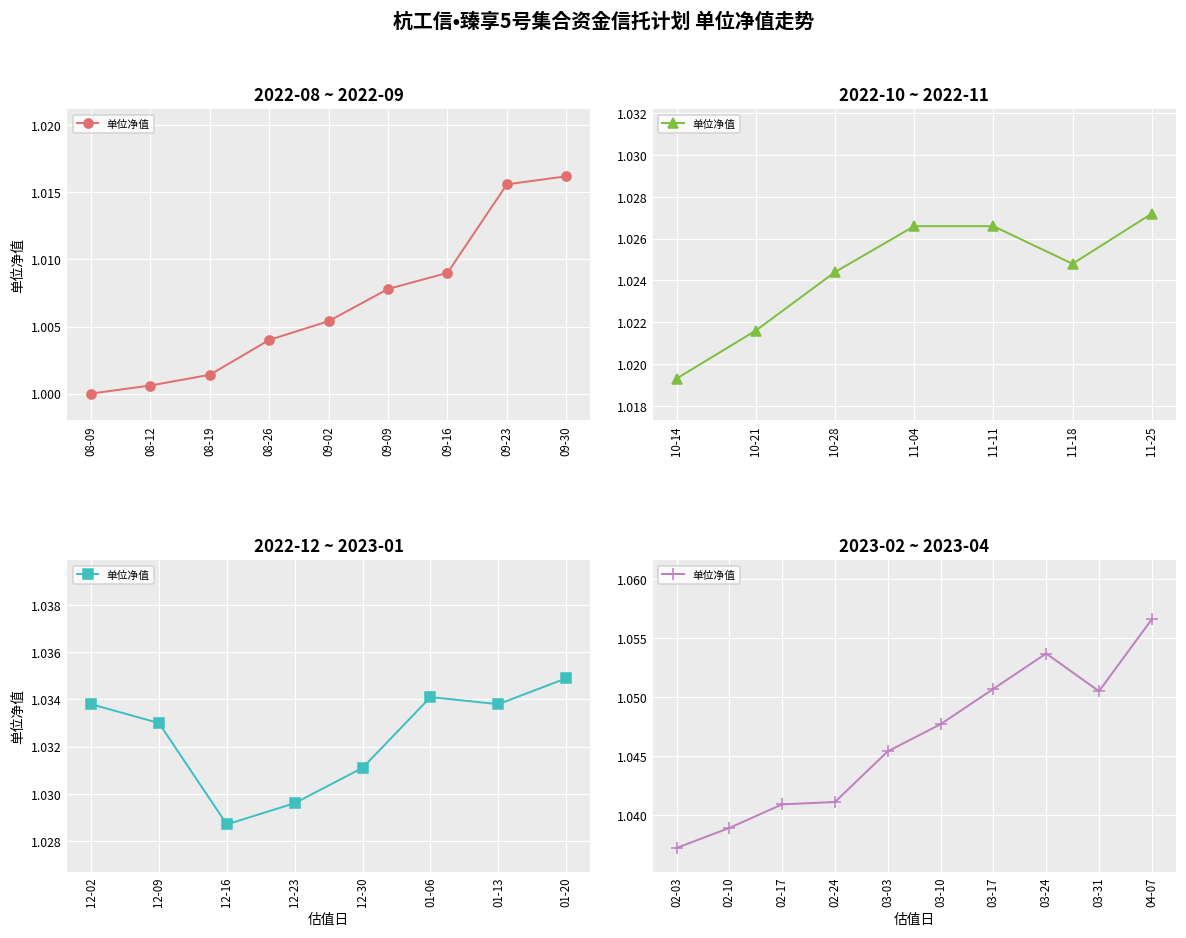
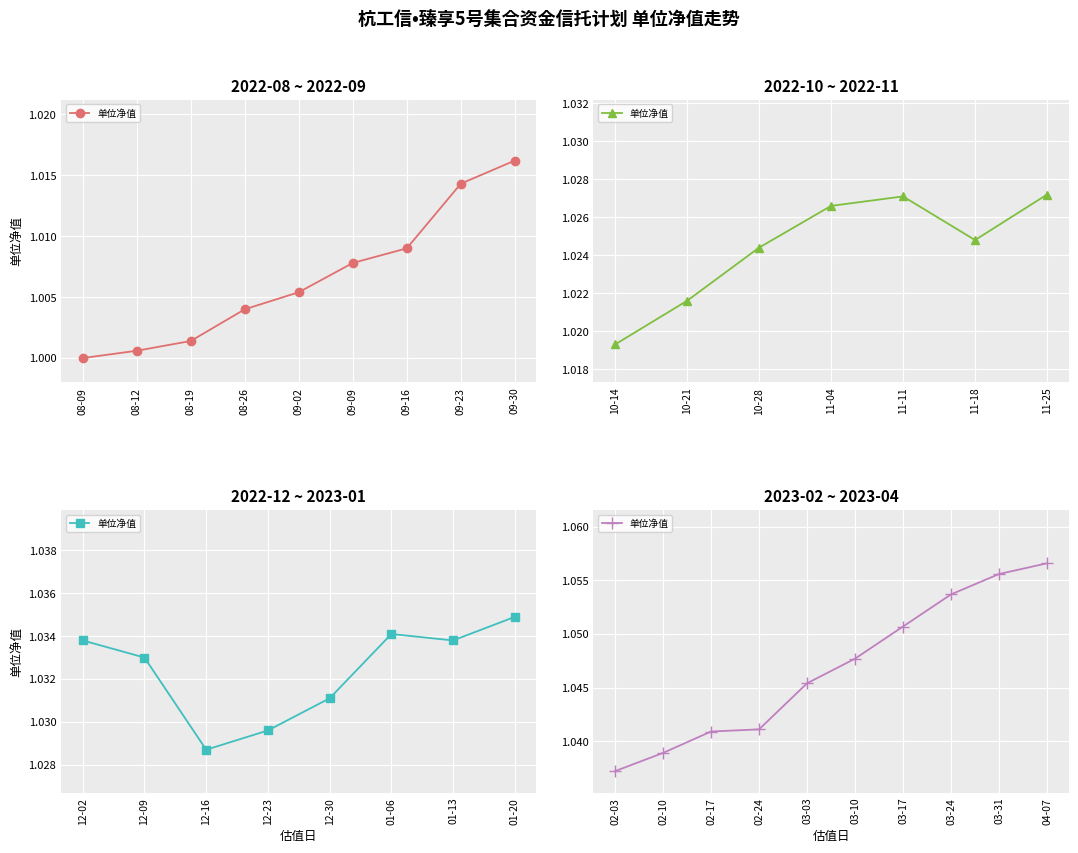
  {
    "2022-08 ~ 2022-09": {
      "08-09": 1.0000,
      "08-12": 1.0006,
      "08-19": 1.0014,
      "08-26": 1.0040,
      "09-02": 1.0054,
      "09-09": 1.0078,
      "09-16": 1.0090,
-     "09-23": 1.0156,
+     "09-23": 1.0143,
      "09-30": 1.0162
    },
    "2022-10 ~ 2022-11": {
      "10-14": 1.0193,
      "10-21": 1.0216,
      "10-28": 1.0244,
      "11-04": 1.0266,
-     "11-11": 1.0266,
+     "11-11": 1.0271,
      "11-18": 1.0248,
      "11-25": 1.0272
    },
    "2022-12 ~ 2023-01": {
      "12-02": 1.0338,
      "12-09": 1.0330,
      "12-16": 1.0287,
      "12-23": 1.0296,
      "12-30": 1.0311,
      "01-06": 1.0341,
      "01-13": 1.0338,
      "01-20": 1.0349
    },
    "2023-02 ~ 2023-04": {
      "02-03": 1.0372,
      "02-10": 1.0389,
      "02-17": 1.0409,
      "02-24": 1.0411,
      "03-03": 1.0454,
      "03-10": 1.0477,
      "03-17": 1.0507,
      "03-24": 1.0537,
-     "03-31": 1.0505,
+     "03-31": 1.0556,
      "04-07": 1.0566
    }
  }
